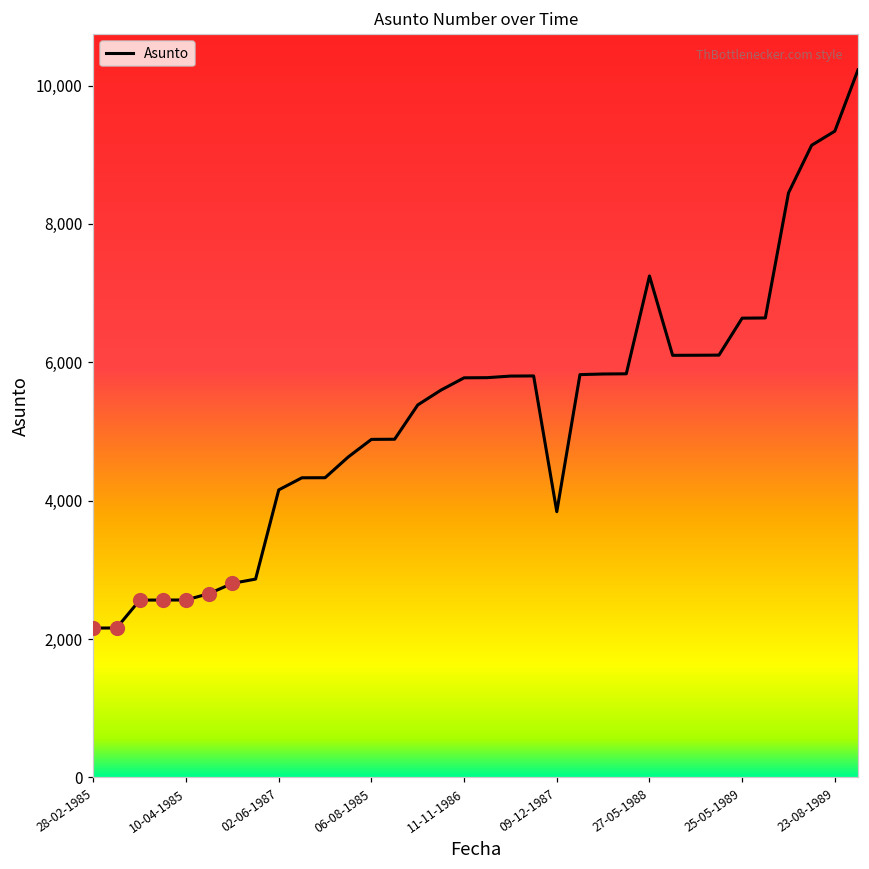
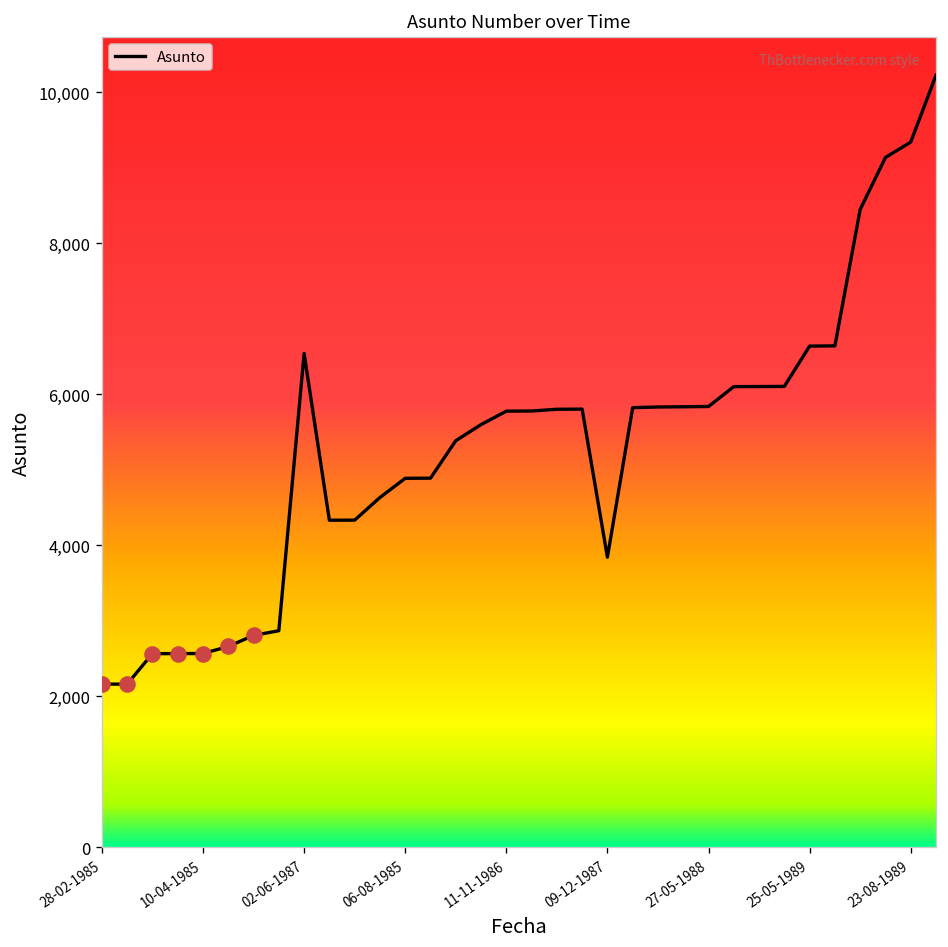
  {
    "Asunto": {
-     "02-06-1987": "4,200",
+     "02-06-1987": "6,500",
      "09-12-1987": "3,800",
-     "27-05-1988": "7,200",
+     "27-05-1988": "5,800",
      "25-05-1989": "6,600",
      "23-08-1989": "9,300"
    }
  }
